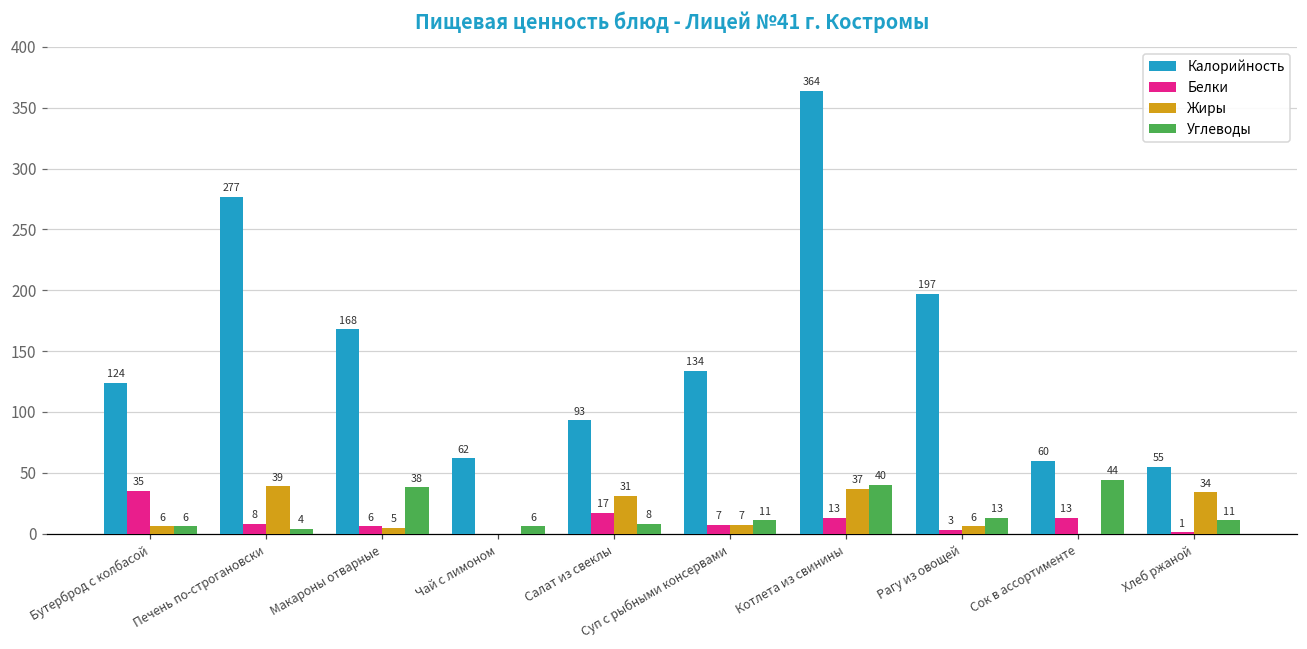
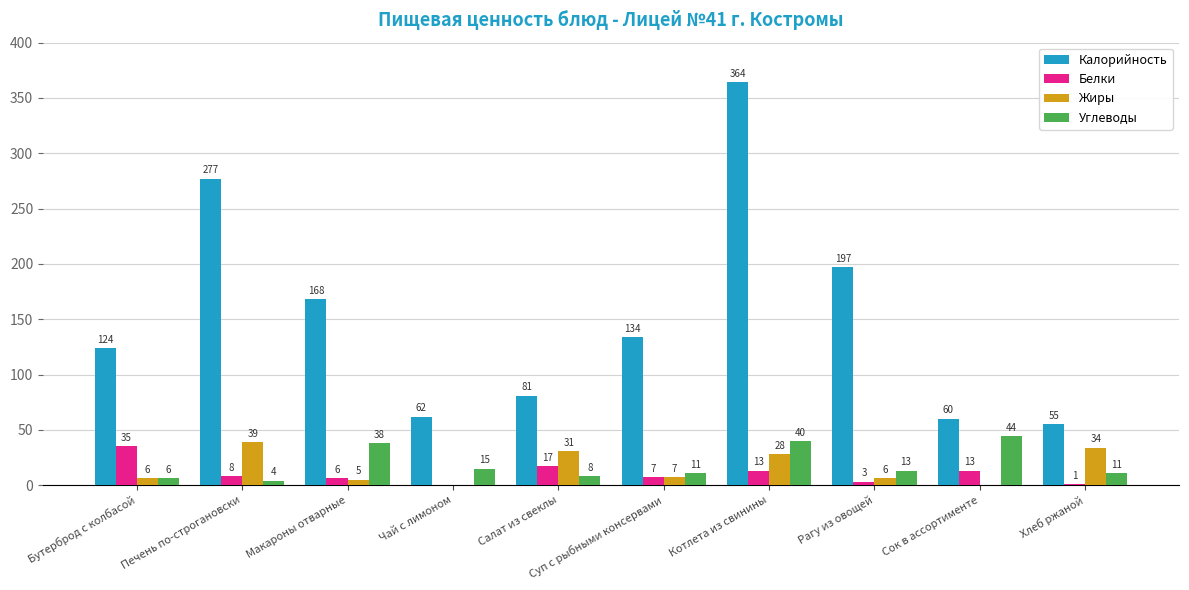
  {
    "Калорийность": {
      "Бутерброд с колбасой": 124,
      "Печень по-строгановски": 277,
      "Макароны отварные": 168,
      "Чай с лимоном": 62,
-     "Салат из свеклы": 93,
+     "Салат из свеклы": 81,
      "Суп с рыбными консервами": 134,
      "Котлета из свинины": 364,
      "Рагу из овощей": 197,
      "Сок в ассортименте": 60,
      "Хлеб ржаной": 55
    },
    "Белки": {
      "Бутерброд с колбасой": 35,
      "Печень по-строгановски": 8,
      "Макароны отварные": 6,
      "Салат из свеклы": 17,
      "Суп с рыбными консервами": 7,
      "Котлета из свинины": 13,
      "Рагу из овощей": 3,
      "Сок в ассортименте": 13,
      "Хлеб ржаной": 1
    },
    "Жиры": {
      "Бутерброд с колбасой": 6,
      "Печень по-строгановски": 39,
      "Макароны отварные": 5,
      "Салат из свеклы": 31,
      "Суп с рыбными консервами": 7,
-     "Котлета из свинины": 37,
+     "Котлета из свинины": 28,
      "Рагу из овощей": 6,
      "Хлеб ржаной": 34
    },
    "Углеводы": {
      "Бутерброд с колбасой": 6,
      "Печень по-строгановски": 4,
      "Макароны отварные": 38,
-     "Чай с лимоном": 6,
+     "Чай с лимоном": 15,
      "Салат из свеклы": 8,
      "Суп с рыбными консервами": 11,
      "Котлета из свинины": 40,
      "Рагу из овощей": 13,
      "Сок в ассортименте": 44,
      "Хлеб ржаной": 11
    }
  }
